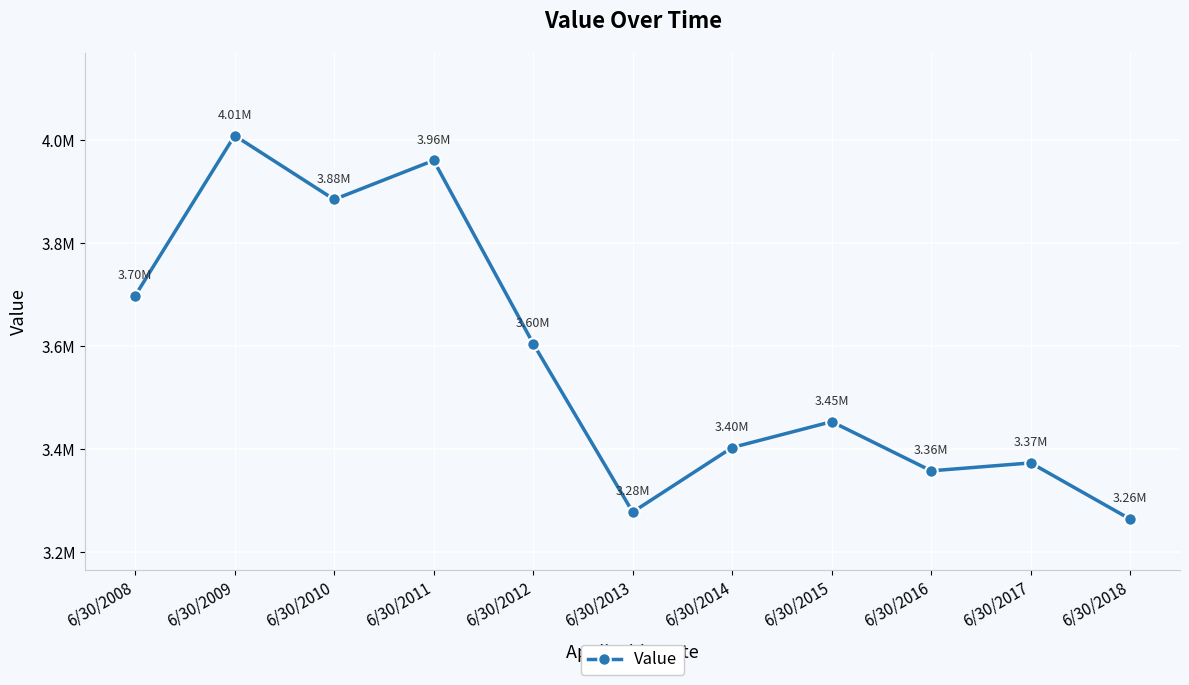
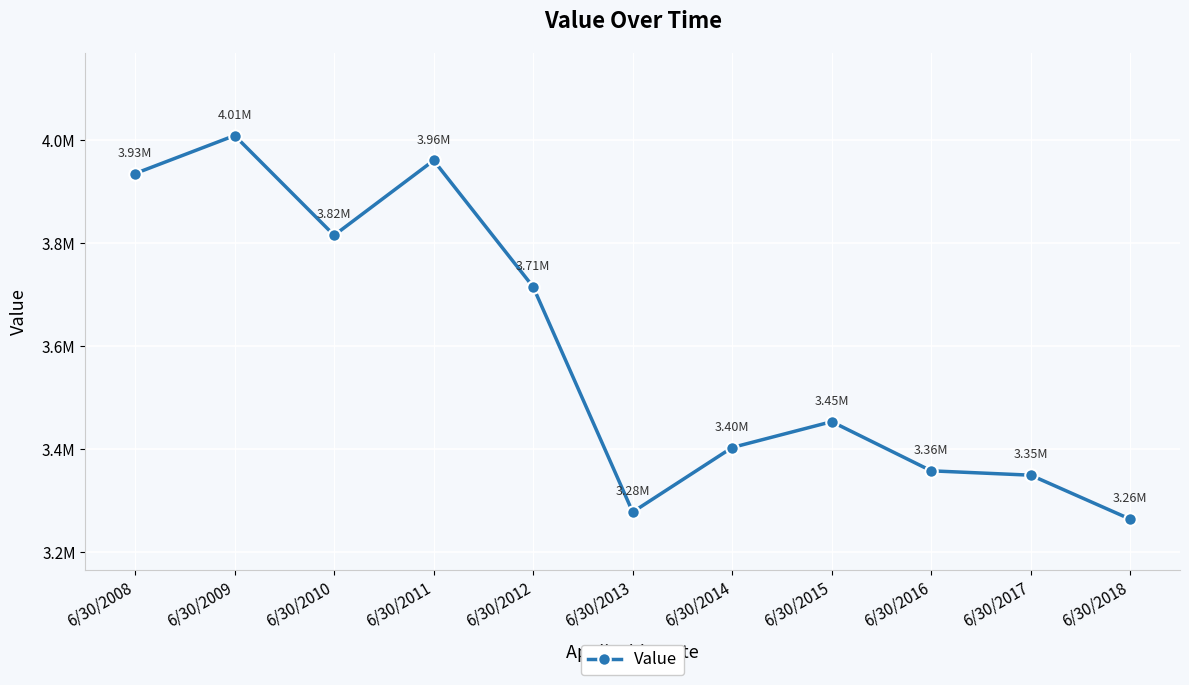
  {
-   "6/30/2008": "3.70M",
+   "6/30/2008": "3.93M",
    "6/30/2009": "4.01M",
-   "6/30/2010": "3.88M",
+   "6/30/2010": "3.82M",
    "6/30/2011": "3.96M",
-   "6/30/2012": "3.60M",
+   "6/30/2012": "3.71M",
    "6/30/2013": "3.28M",
    "6/30/2014": "3.40M",
    "6/30/2015": "3.45M",
    "6/30/2016": "3.36M",
-   "6/30/2017": "3.37M",
+   "6/30/2017": "3.35M",
    "6/30/2018": "3.26M"
  }
